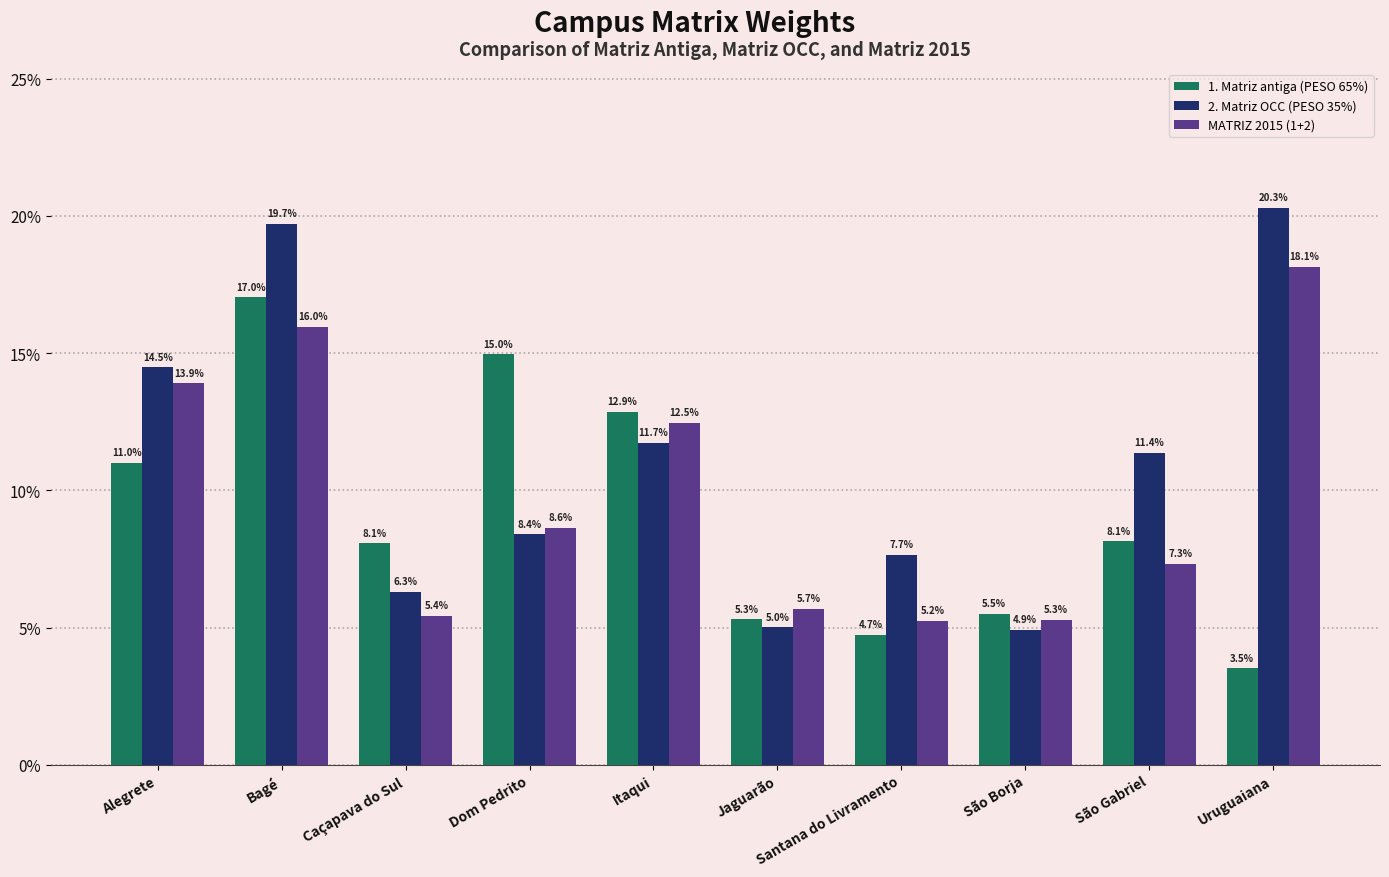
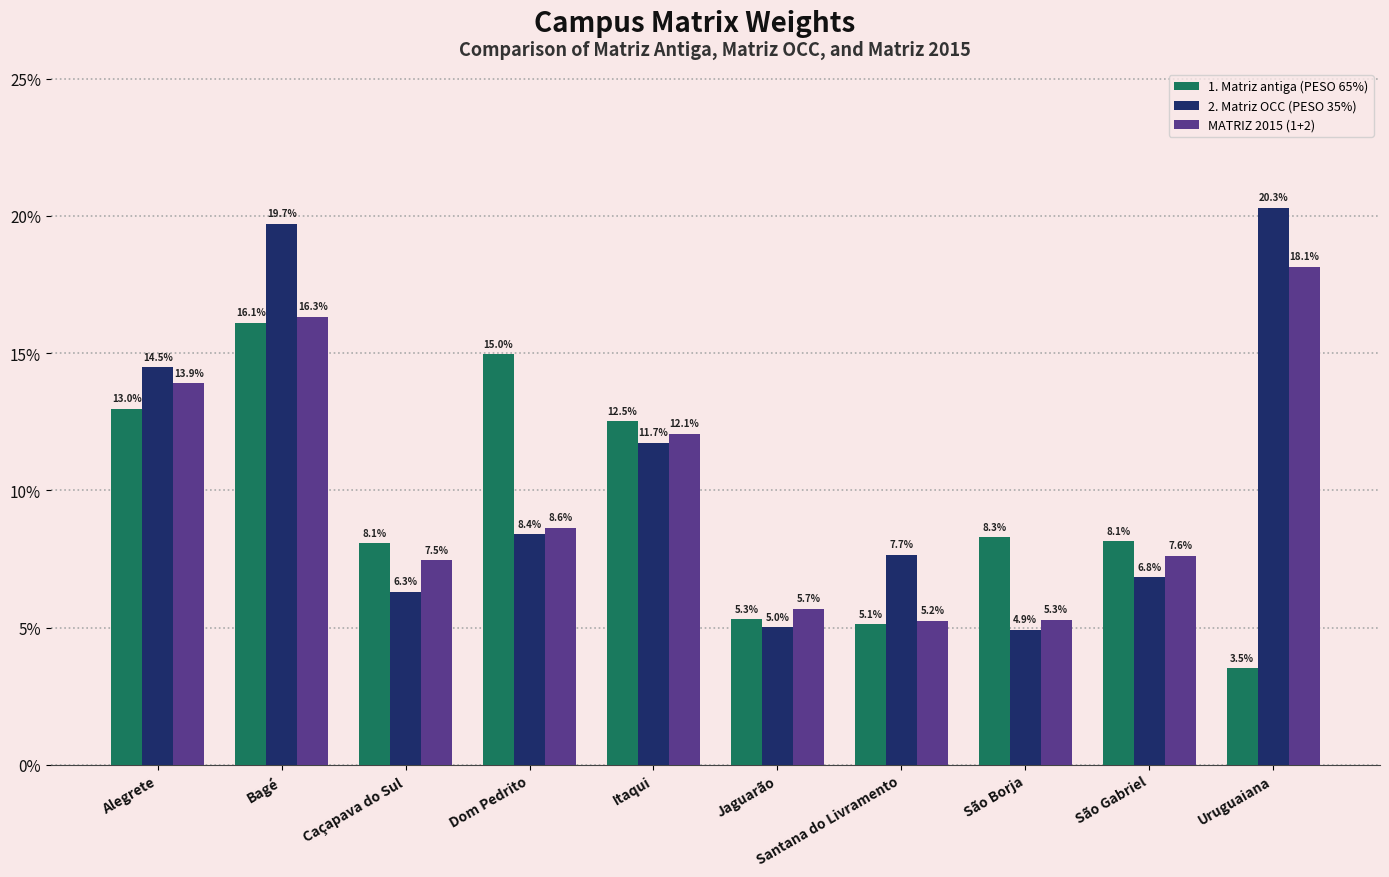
  {
    "1. Matriz antiga (PESO 65%)": {
-     "Alegrete": "11.0%",
-     "Bagé": "17.0%",
+     "Alegrete": "13.0%",
+     "Bagé": "16.1%",
      "Caçapava do Sul": "8.1%",
      "Dom Pedrito": "15.0%",
-     "Itaqui": "12.9%",
+     "Itaqui": "12.5%",
      "Jaguarão": "5.3%",
-     "Santana do Livramento": "4.7%",
-     "São Borja": "5.5%",
+     "Santana do Livramento": "5.1%",
+     "São Borja": "8.3%",
      "São Gabriel": "8.1%",
      "Uruguaiana": "3.5%"
    },
    "2. Matriz OCC (PESO 35%)": {
      "Alegrete": "14.5%",
      "Bagé": "19.7%",
      "Caçapava do Sul": "6.3%",
      "Dom Pedrito": "8.4%",
      "Itaqui": "11.7%",
      "Jaguarão": "5.0%",
      "Santana do Livramento": "7.7%",
      "São Borja": "4.9%",
-     "São Gabriel": "11.4%",
+     "São Gabriel": "6.8%",
      "Uruguaiana": "20.3%"
    },
    "MATRIZ 2015 (1+2)": {
      "Alegrete": "13.9%",
-     "Bagé": "16.0%",
-     "Caçapava do Sul": "5.4%",
+     "Bagé": "16.3%",
+     "Caçapava do Sul": "7.5%",
      "Dom Pedrito": "8.6%",
-     "Itaqui": "12.5%",
+     "Itaqui": "12.1%",
      "Jaguarão": "5.7%",
      "Santana do Livramento": "5.2%",
      "São Borja": "5.3%",
-     "São Gabriel": "7.3%",
+     "São Gabriel": "7.6%",
      "Uruguaiana": "18.1%"
    }
  }
